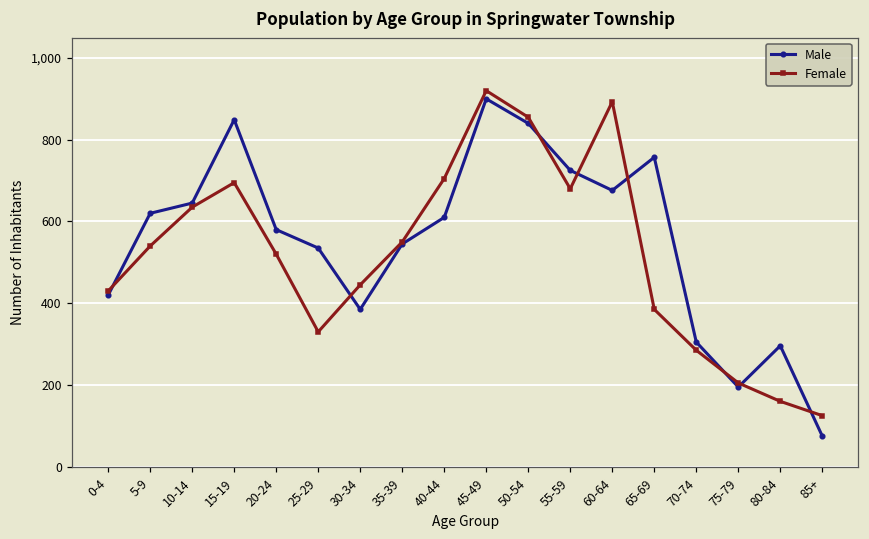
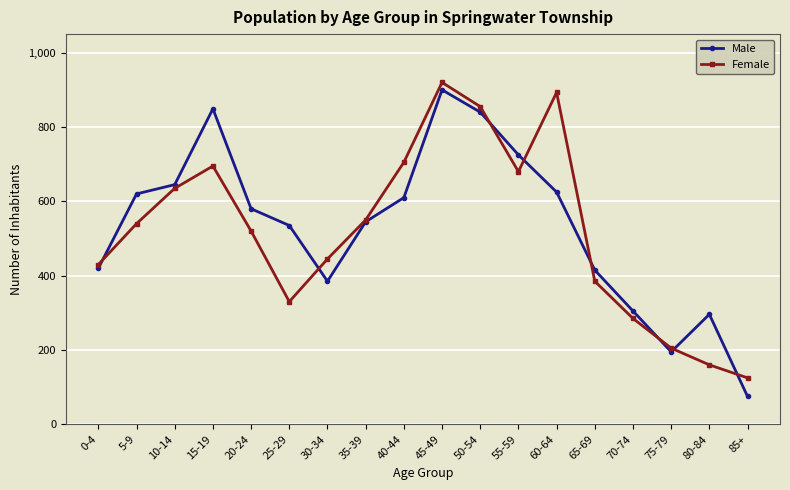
  {
    "Male": {
      "0-4": 420,
      "5-9": 620,
      "10-14": 650,
      "15-19": 850,
      "20-24": 580,
      "25-29": 540,
      "30-34": 390,
      "40-44": 610,
      "45-49": 900,
      "50-54": 840,
      "55-59": 730,
-     "60-64": 680,
-     "65-69": 760,
+     "60-64": 630,
+     "65-69": 420,
      "70-74": 310,
      "75-79": 200,
      "80-84": 300,
      "85+": 80
    },
    "Female": {
      "0-4": 430,
      "5-9": 540,
      "10-14": 640,
      "15-19": 700,
      "20-24": 520,
      "25-29": 330,
      "30-34": 450,
      "40-44": 710,
      "45-49": 920,
      "50-54": 860,
      "55-59": 680,
      "60-64": 890,
      "65-69": 390,
      "70-74": 290,
      "75-79": 210,
      "80-84": 160,
      "85+": 130
    }
  }
